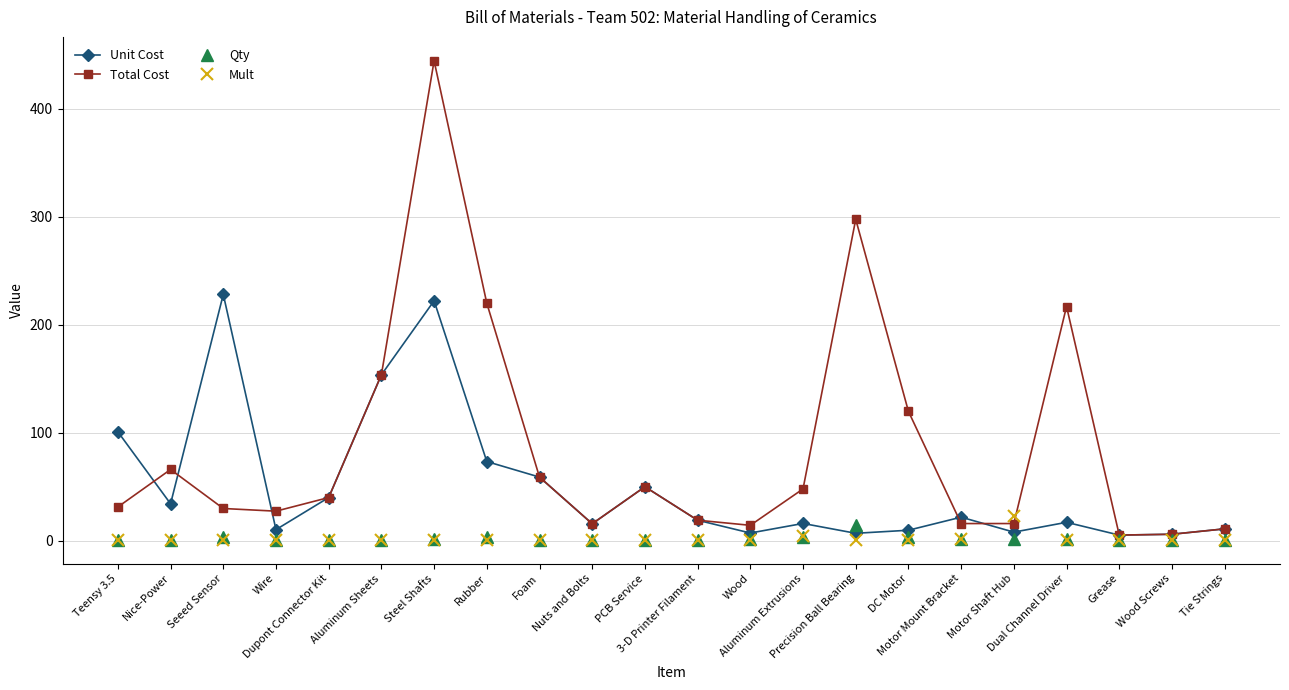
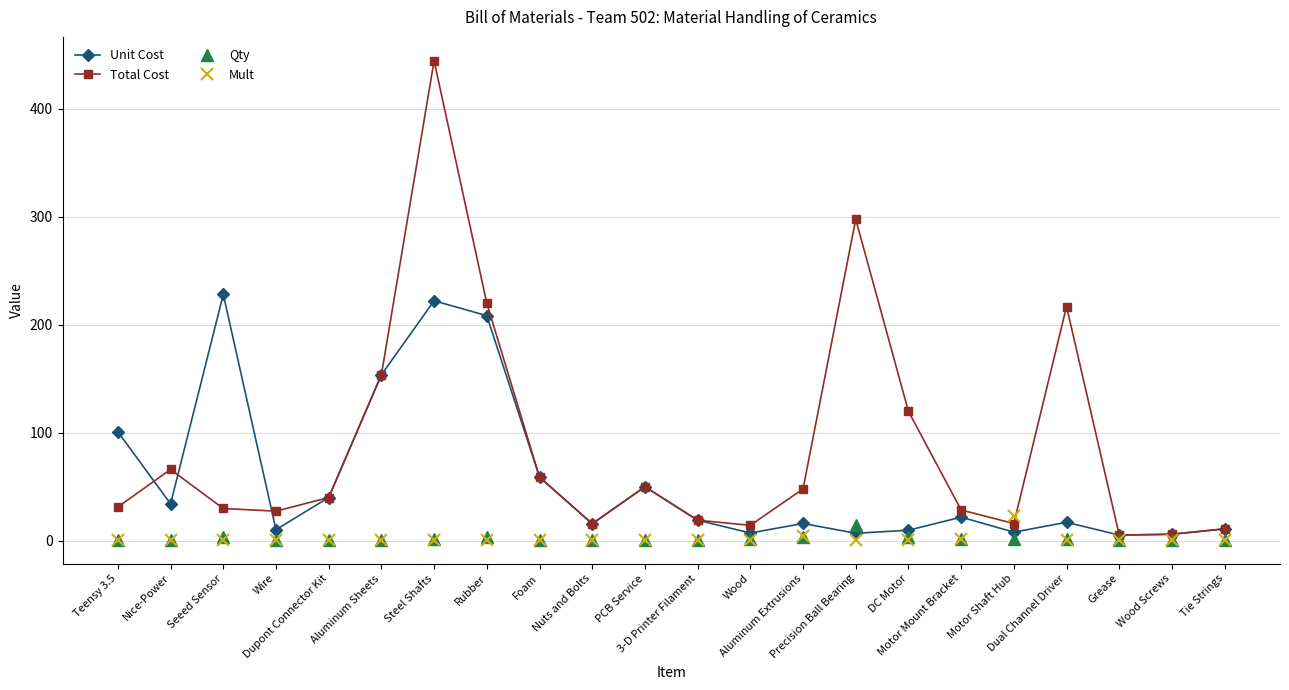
  {
    "Unit Cost": {
      "Teensy 3.5": 101,
      "Nice-Power": 34,
      "Seeed Sensor": 228,
      "Wire": 10,
      "Steel Shafts": 222,
-     "Rubber": 73,
+     "Rubber": 208,
      "Wood": 7,
      "Aluminum Extrusions": 16,
      "Precision Ball Bearing": 7,
      "DC Motor": 10,
      "Motor Mount Bracket": 22,
      "Motor Shaft Hub": 8,
      "Dual Channel Driver": 17
    },
    "Total Cost": {
      "Teensy 3.5": 31,
      "Nice-Power": 66,
      "Seeed Sensor": 30,
      "Wire": 27,
      "Steel Shafts": 445,
      "Rubber": 220,
      "Wood": 14,
      "Aluminum Extrusions": 48,
      "Precision Ball Bearing": 298,
      "DC Motor": 120,
-     "Motor Mount Bracket": 16,
+     "Motor Mount Bracket": 29,
      "Motor Shaft Hub": 16,
      "Dual Channel Driver": 217
    },
    "Qty": {
      "Precision Ball Bearing": 15,
      "Motor Shaft Hub": 2
    },
    "Mult": {
      "Precision Ball Bearing": 1,
      "Motor Shaft Hub": 23
    }
  }
